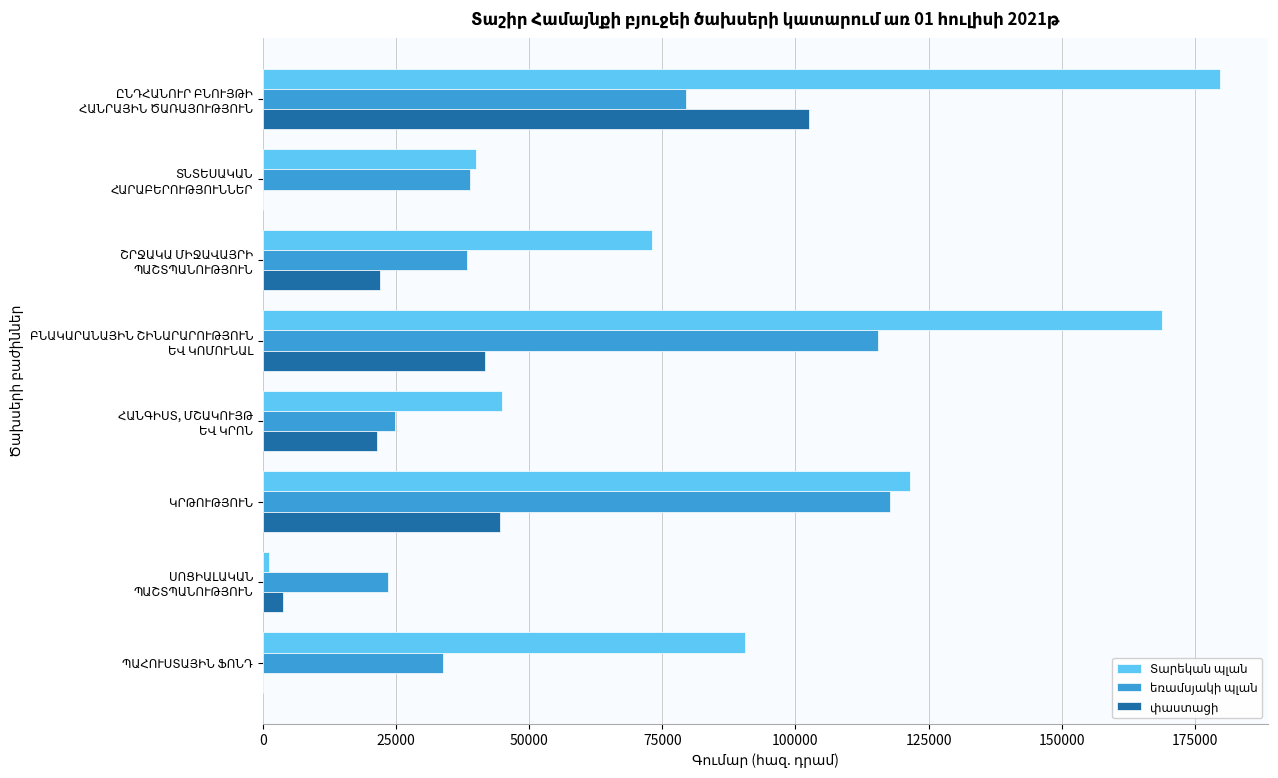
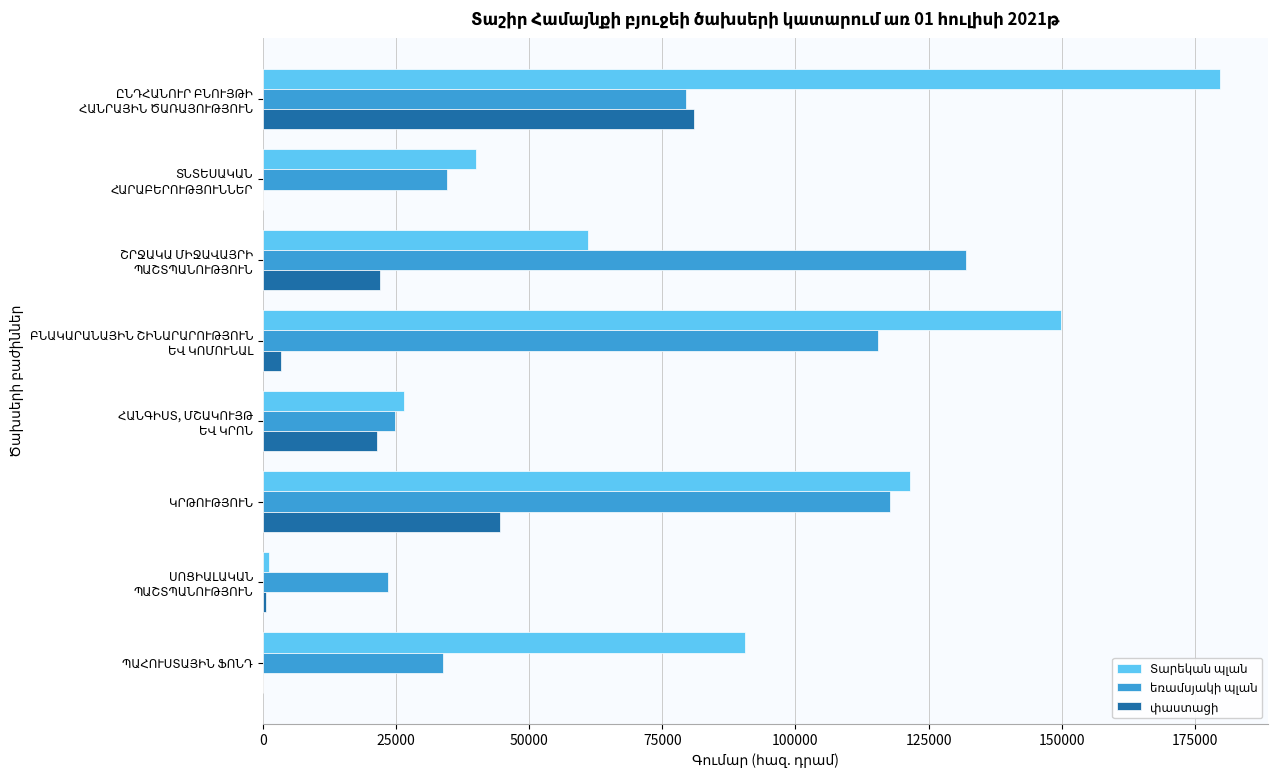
  {
    "Տարեկան պլան": {
      "ԸՆԴՀԱՆՈՒՐ ԲՆՈՒՅԹԻ ՀԱՆՐԱՅԻՆ ԾԱՌԱՅՈՒԹՅՈՒՆ": 180000,
      "ՏՆՏԵՍԱԿԱՆ ՀԱՐԱԲԵՐՈՒԹՅՈՒՆՆԵՐ": 40000,
-     "ՇՐՋԱԿԱ ՄԻՋԱՎԱՅՐԻ ՊԱՇՏՊԱՆՈՒԹՅՈՒՆ": 73000,
-     "ԲՆԱԿԱՐԱՆԱՅԻՆ ՇԻՆԱՐԱՐՈՒԹՅՈՒՆ ԵՎ ԿՈՄՈՒՆԱԼ": 169000,
-     "ՀԱՆԳԻՍՏ, ՄՇԱԿՈՒՅԹ ԵՎ ԿՐՈՆ": 45000,
+     "ՇՐՋԱԿԱ ՄԻՋԱՎԱՅՐԻ ՊԱՇՏՊԱՆՈՒԹՅՈՒՆ": 61000,
+     "ԲՆԱԿԱՐԱՆԱՅԻՆ ՇԻՆԱՐԱՐՈՒԹՅՈՒՆ ԵՎ ԿՈՄՈՒՆԱԼ": 150000,
+     "ՀԱՆԳԻՍՏ, ՄՇԱԿՈՒՅԹ ԵՎ ԿՐՈՆ": 26000,
      "ԿՐԹՈՒԹՅՈՒՆ": 121000,
      "ՍՈՑԻԱԼԱԿԱՆ ՊԱՇՏՊԱՆՈՒԹՅՈՒՆ": 1000,
      "ՊԱՀՈՒՍՏԱՅԻՆ ՖՈՆԴ": 91000
    },
    "եռամսյակի պլան": {
      "ԸՆԴՀԱՆՈՒՐ ԲՆՈՒՅԹԻ ՀԱՆՐԱՅԻՆ ԾԱՌԱՅՈՒԹՅՈՒՆ": 79000,
-     "ՏՆՏԵՍԱԿԱՆ ՀԱՐԱԲԵՐՈՒԹՅՈՒՆՆԵՐ": 39000,
-     "ՇՐՋԱԿԱ ՄԻՋԱՎԱՅՐԻ ՊԱՇՏՊԱՆՈՒԹՅՈՒՆ": 38000,
+     "ՏՆՏԵՍԱԿԱՆ ՀԱՐԱԲԵՐՈՒԹՅՈՒՆՆԵՐ": 35000,
+     "ՇՐՋԱԿԱ ՄԻՋԱՎԱՅՐԻ ՊԱՇՏՊԱՆՈՒԹՅՈՒՆ": 132000,
      "ԲՆԱԿԱՐԱՆԱՅԻՆ ՇԻՆԱՐԱՐՈՒԹՅՈՒՆ ԵՎ ԿՈՄՈՒՆԱԼ": 116000,
      "ՀԱՆԳԻՍՏ, ՄՇԱԿՈՒՅԹ ԵՎ ԿՐՈՆ": 25000,
      "ԿՐԹՈՒԹՅՈՒՆ": 118000,
      "ՍՈՑԻԱԼԱԿԱՆ ՊԱՇՏՊԱՆՈՒԹՅՈՒՆ": 24000,
      "ՊԱՀՈՒՍՏԱՅԻՆ ՖՈՆԴ": 34000
    },
    "փաստացի": {
-     "ԸՆԴՀԱՆՈՒՐ ԲՆՈՒՅԹԻ ՀԱՆՐԱՅԻՆ ԾԱՌԱՅՈՒԹՅՈՒՆ": 102000,
+     "ԸՆԴՀԱՆՈՒՐ ԲՆՈՒՅԹԻ ՀԱՆՐԱՅԻՆ ԾԱՌԱՅՈՒԹՅՈՒՆ": 81000,
      "ՏՆՏԵՍԱԿԱՆ ՀԱՐԱԲԵՐՈՒԹՅՈՒՆՆԵՐ": 0,
      "ՇՐՋԱԿԱ ՄԻՋԱՎԱՅՐԻ ՊԱՇՏՊԱՆՈՒԹՅՈՒՆ": 22000,
-     "ԲՆԱԿԱՐԱՆԱՅԻՆ ՇԻՆԱՐԱՐՈՒԹՅՈՒՆ ԵՎ ԿՈՄՈՒՆԱԼ": 42000,
+     "ԲՆԱԿԱՐԱՆԱՅԻՆ ՇԻՆԱՐԱՐՈՒԹՅՈՒՆ ԵՎ ԿՈՄՈՒՆԱԼ": 3000,
      "ՀԱՆԳԻՍՏ, ՄՇԱԿՈՒՅԹ ԵՎ ԿՐՈՆ": 21000,
      "ԿՐԹՈՒԹՅՈՒՆ": 44000,
-     "ՍՈՑԻԱԼԱԿԱՆ ՊԱՇՏՊԱՆՈՒԹՅՈՒՆ": 4000,
+     "ՍՈՑԻԱԼԱԿԱՆ ՊԱՇՏՊԱՆՈՒԹՅՈՒՆ": 1000,
      "ՊԱՀՈՒՍՏԱՅԻՆ ՖՈՆԴ": 0
    }
  }
